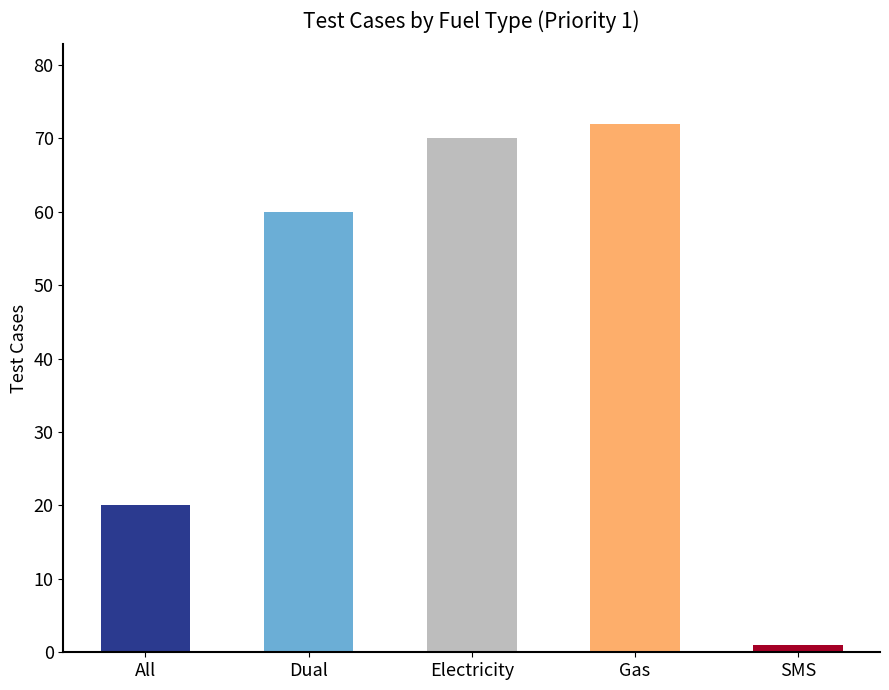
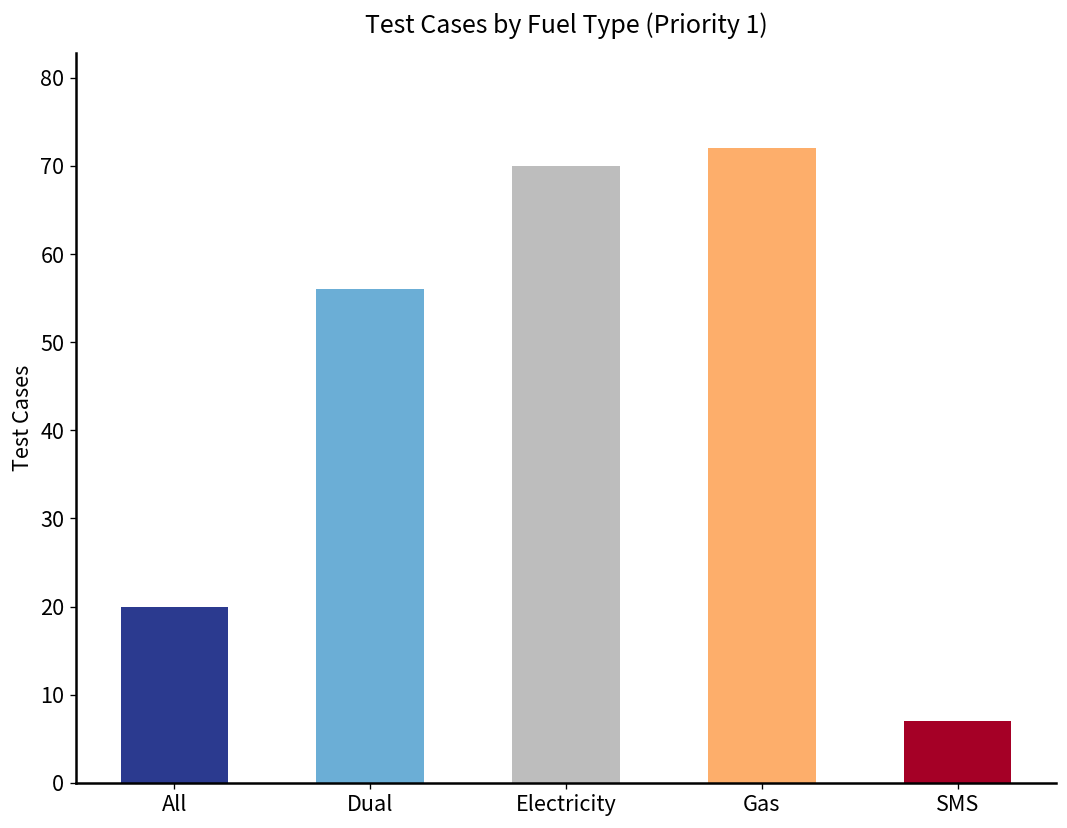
  {
    "All": 20,
-   "Dual": 60,
+   "Dual": 56,
    "Electricity": 70,
    "Gas": 72,
-   "SMS": 1
+   "SMS": 7
  }
